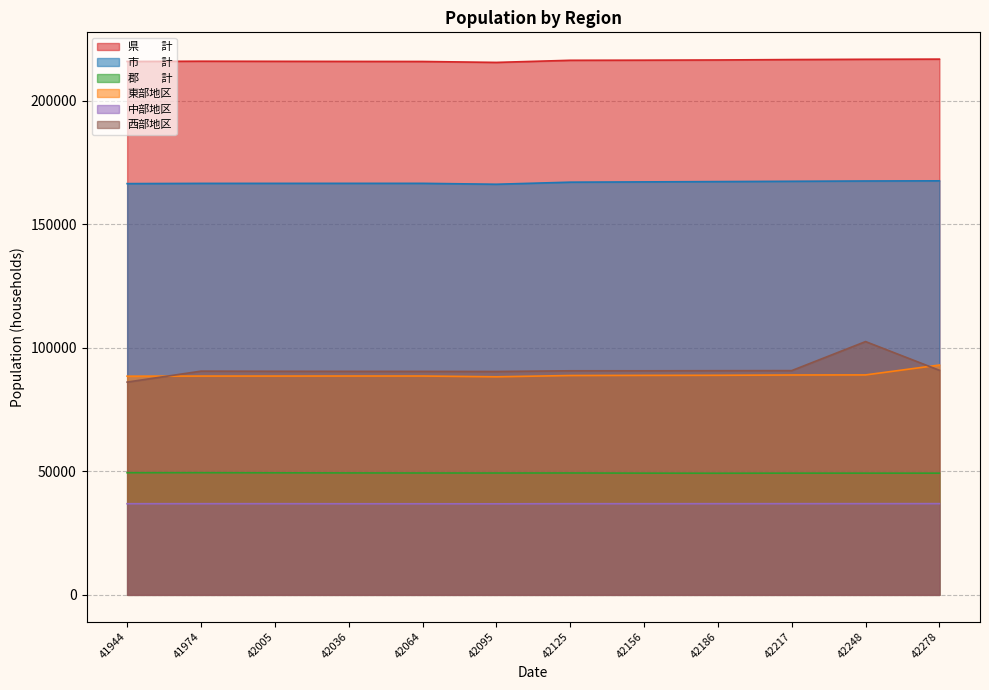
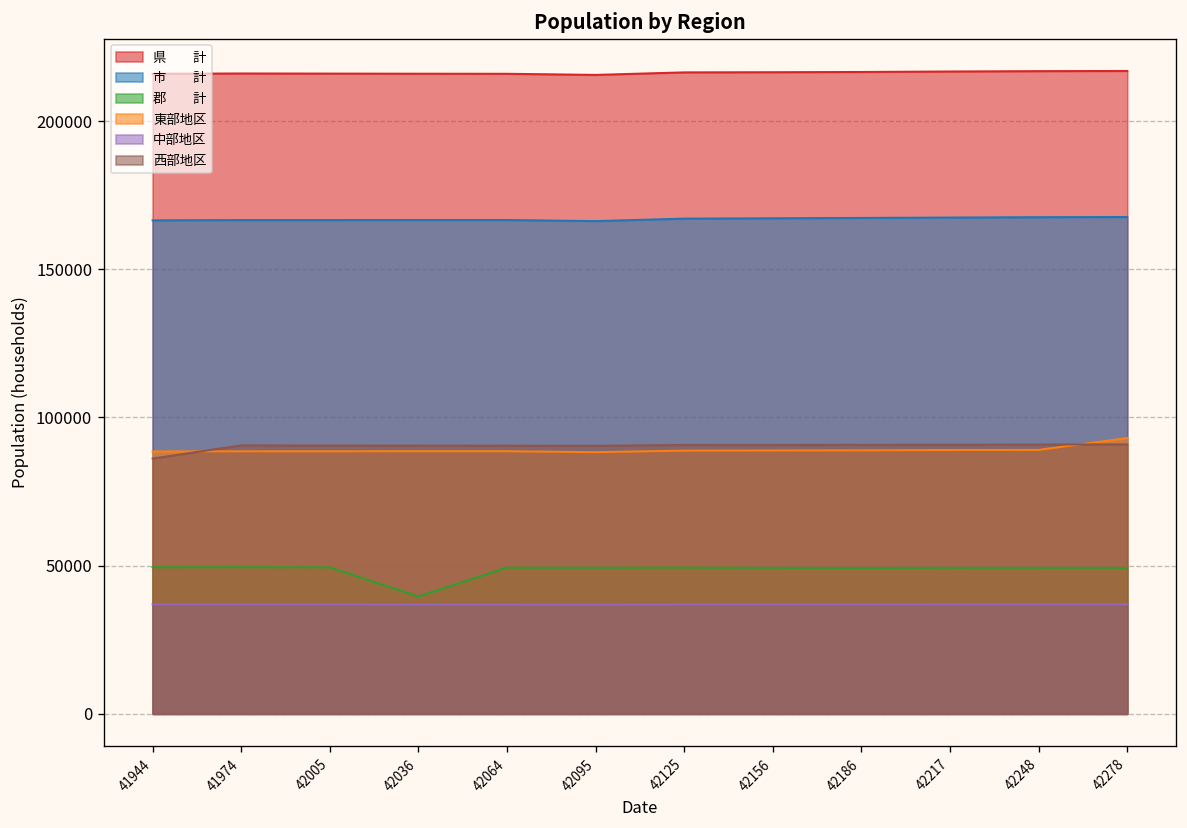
  {
    "県 計": {
      "41974": 216000,
      "42005": 216000,
      "42036": 216000,
      "42064": 216000,
      "42095": 216000,
      "42125": 216000,
      "42156": 216000,
      "42186": 217000,
      "42217": 217000,
      "42248": 217000,
      "42278": 217000
    },
    "市 計": {
      "41944": 166000,
      "41974": 167000,
      "42005": 167000,
      "42036": 167000,
      "42064": 167000,
      "42095": 166000,
      "42125": 167000,
      "42156": 167000,
      "42186": 167000,
      "42217": 167000,
      "42248": 168000,
      "42278": 168000
    },
    "郡 計": {
      "41944": 49000,
      "41974": 49000,
      "42005": 49000,
-     "42036": 49000,
+     "42036": 40000,
      "42064": 49000,
      "42095": 49000,
      "42125": 49000,
      "42156": 49000,
      "42186": 49000,
      "42217": 49000,
      "42248": 49000,
      "42278": 49000
    },
    "東部地区": {
      "41944": 89000,
      "41974": 89000,
      "42005": 89000,
      "42036": 89000,
      "42064": 89000,
      "42095": 88000,
      "42125": 89000,
      "42156": 89000,
      "42186": 89000,
      "42217": 89000,
      "42248": 89000,
      "42278": 93000
    },
    "中部地区": {
      "41944": 37000,
      "41974": 37000,
      "42005": 37000,
      "42036": 37000,
      "42064": 37000,
      "42095": 37000,
      "42125": 37000,
      "42156": 37000,
      "42186": 37000,
      "42217": 37000,
      "42248": 37000,
      "42278": 37000
    },
    "西部地区": {
      "41944": 86000,
      "41974": 91000,
      "42005": 91000,
      "42036": 90000,
      "42064": 90000,
      "42095": 90000,
      "42125": 91000,
      "42156": 91000,
      "42186": 91000,
      "42217": 91000,
-     "42248": 103000,
+     "42248": 91000,
      "42278": 91000
    }
  }
